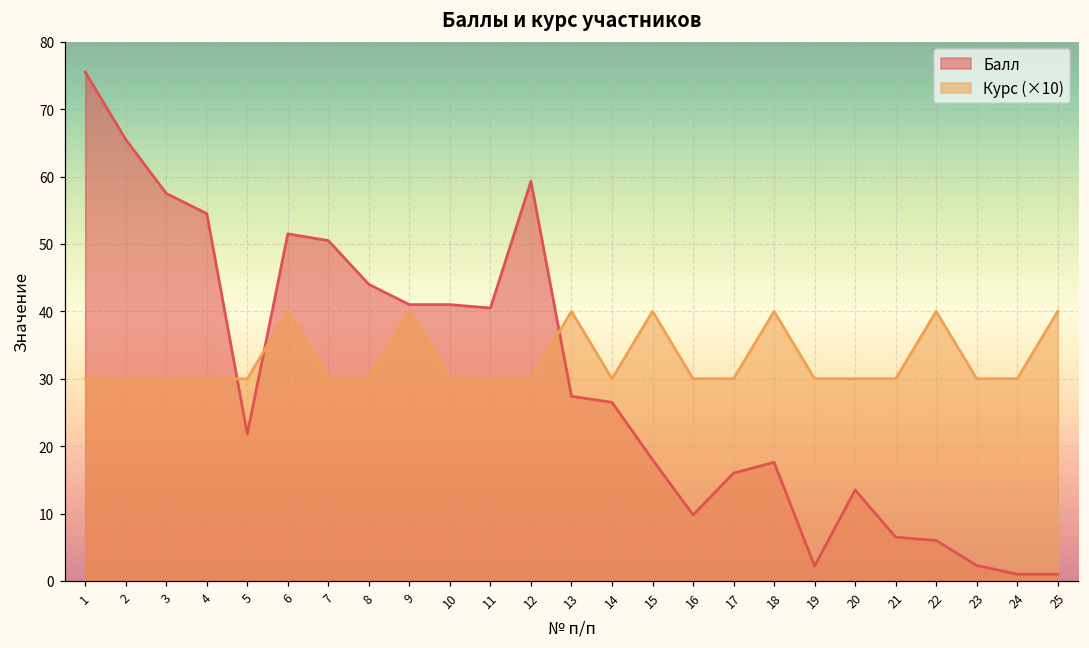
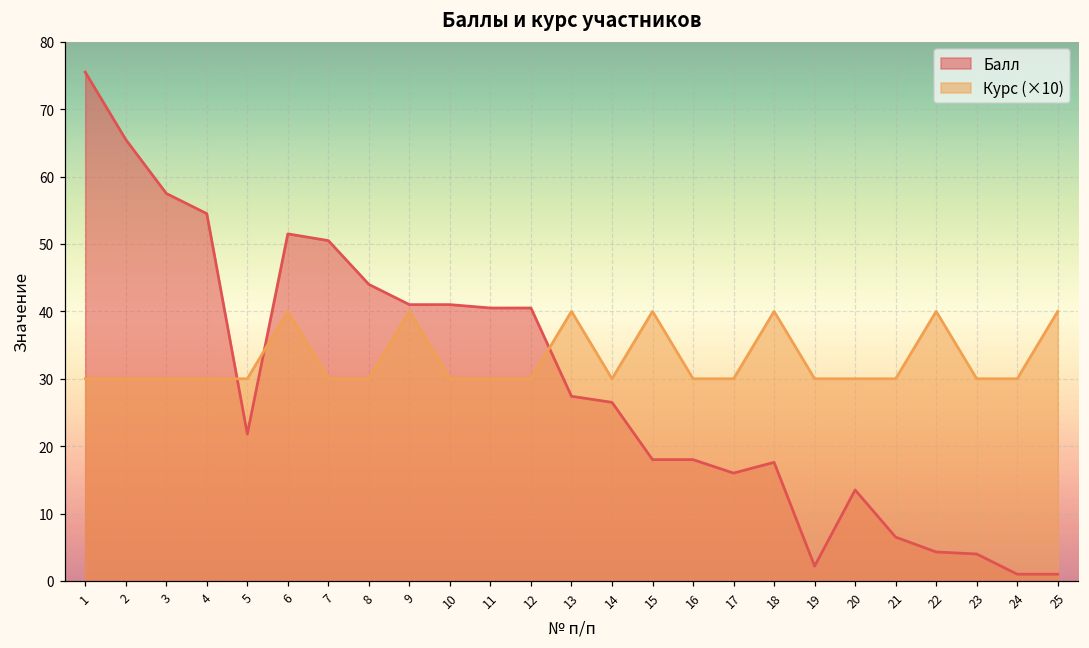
  {
    "Балл": {
      "1": 76,
      "2": 66,
      "3": 58,
      "4": 55,
      "5": 22,
      "6": 52,
      "7": 51,
      "8": 44,
      "9": 41,
      "10": 41,
      "11": 41,
-     "12": 59,
+     "12": 41,
      "13": 27,
      "14": 27,
      "15": 18,
-     "16": 10,
+     "16": 18,
      "17": 16,
      "18": 18,
      "19": 2,
      "20": 14,
      "21": 7,
-     "22": 6,
-     "23": 2,
+     "22": 4,
+     "23": 4,
      "24": 1,
      "25": 1
    },
    "Курс (×10)": {
      "1": 30,
      "2": 30,
      "3": 30,
      "4": 30,
      "5": 30,
      "6": 40,
      "7": 30,
      "8": 30,
      "9": 40,
      "10": 30,
      "11": 30,
      "12": 30,
      "13": 40,
      "14": 30,
      "15": 40,
      "16": 30,
      "17": 30,
      "18": 40,
      "19": 30,
      "20": 30,
      "21": 30,
      "22": 40,
      "23": 30,
      "24": 30,
      "25": 40
    }
  }
